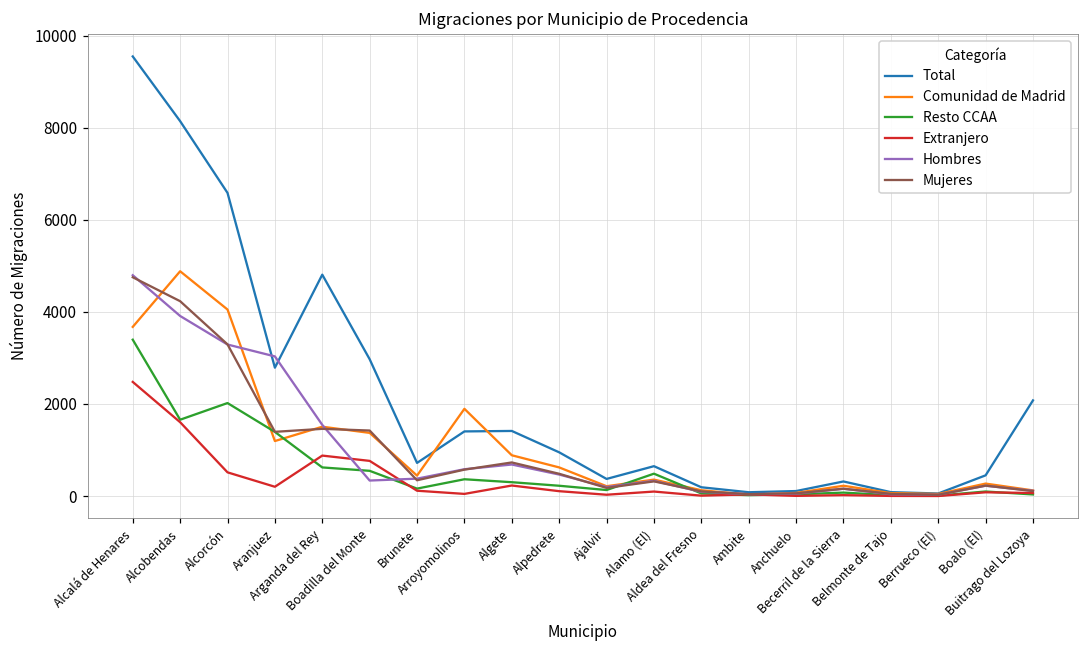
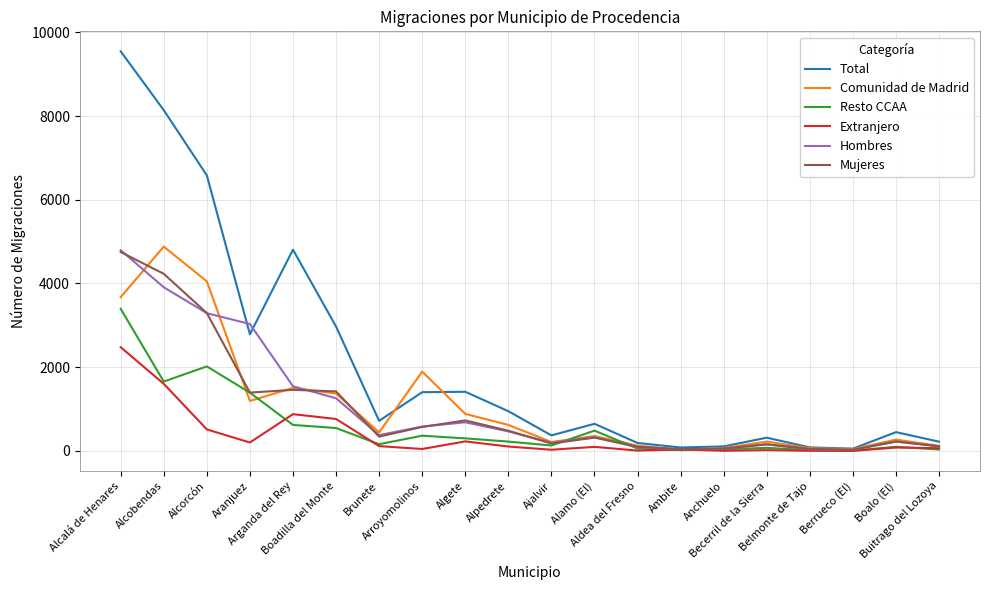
  {
    "Total": {
      "Alcalá de Henares": 9500,
      "Alcobendas": 8100,
      "Alcorcón": 6600,
      "Aranjuez": 2800,
      "Arganda del Rey": 4800,
      "Boadilla del Monte": 3000,
      "Brunete": 700,
      "Arroyomolinos": 1400,
      "Algete": 1400,
      "Alpedrete": 900,
      "Ajalvir": 400,
      "Alamo (El)": 600,
      "Aldea del Fresno": 200,
      "Becerril de la Sierra": 300,
      "Boalo (El)": 400,
-     "Buitrago del Lozoya": 2100
+     "Buitrago del Lozoya": 200
    },
    "Comunidad de Madrid": {
      "Alcalá de Henares": 3700,
      "Alcobendas": 4900,
      "Alcorcón": 4100,
      "Aranjuez": 1200,
      "Brunete": 400,
      "Arroyomolinos": 1900,
      "Algete": 900,
      "Alpedrete": 600,
      "Becerril de la Sierra": 200
    },
    "Resto CCAA": {
      "Alcalá de Henares": 3400,
      "Alcorcón": 2000,
      "Arganda del Rey": 600,
      "Boadilla del Monte": 500,
      "Arroyomolinos": 400,
      "Algete": 300,
      "Alpedrete": 200,
      "Alamo (El)": 500
    },
    "Extranjero": {
      "Alcalá de Henares": 2500,
      "Alcorcón": 500,
      "Aranjuez": 200,
      "Arganda del Rey": 900,
      "Boadilla del Monte": 800,
      "Arroyomolinos": 0,
      "Algete": 200,
      "Alpedrete": 100,
      "Ajalvir": 0,
      "Alamo (El)": 100
    },
    "Hombres": {
      "Alcobendas": 3900,
      "Aranjuez": 3000,
-     "Boadilla del Monte": 300
+     "Boadilla del Monte": 1300
    },
    "Mujeres": {
      "Alcobendas": 4200
    }
  }
